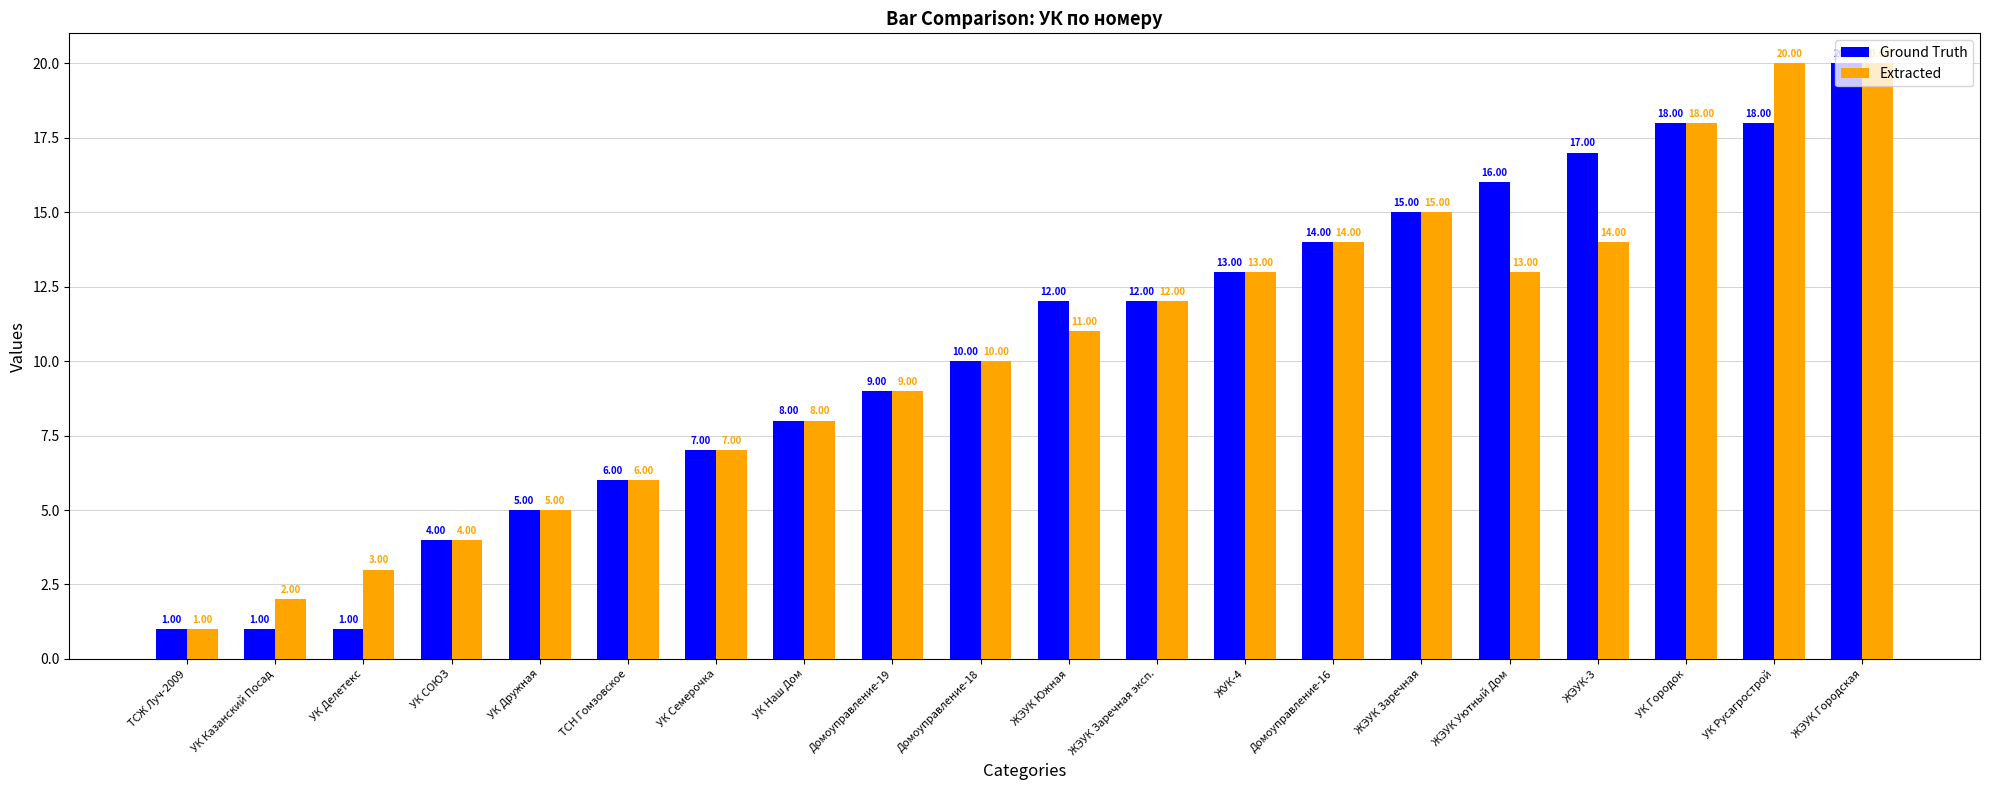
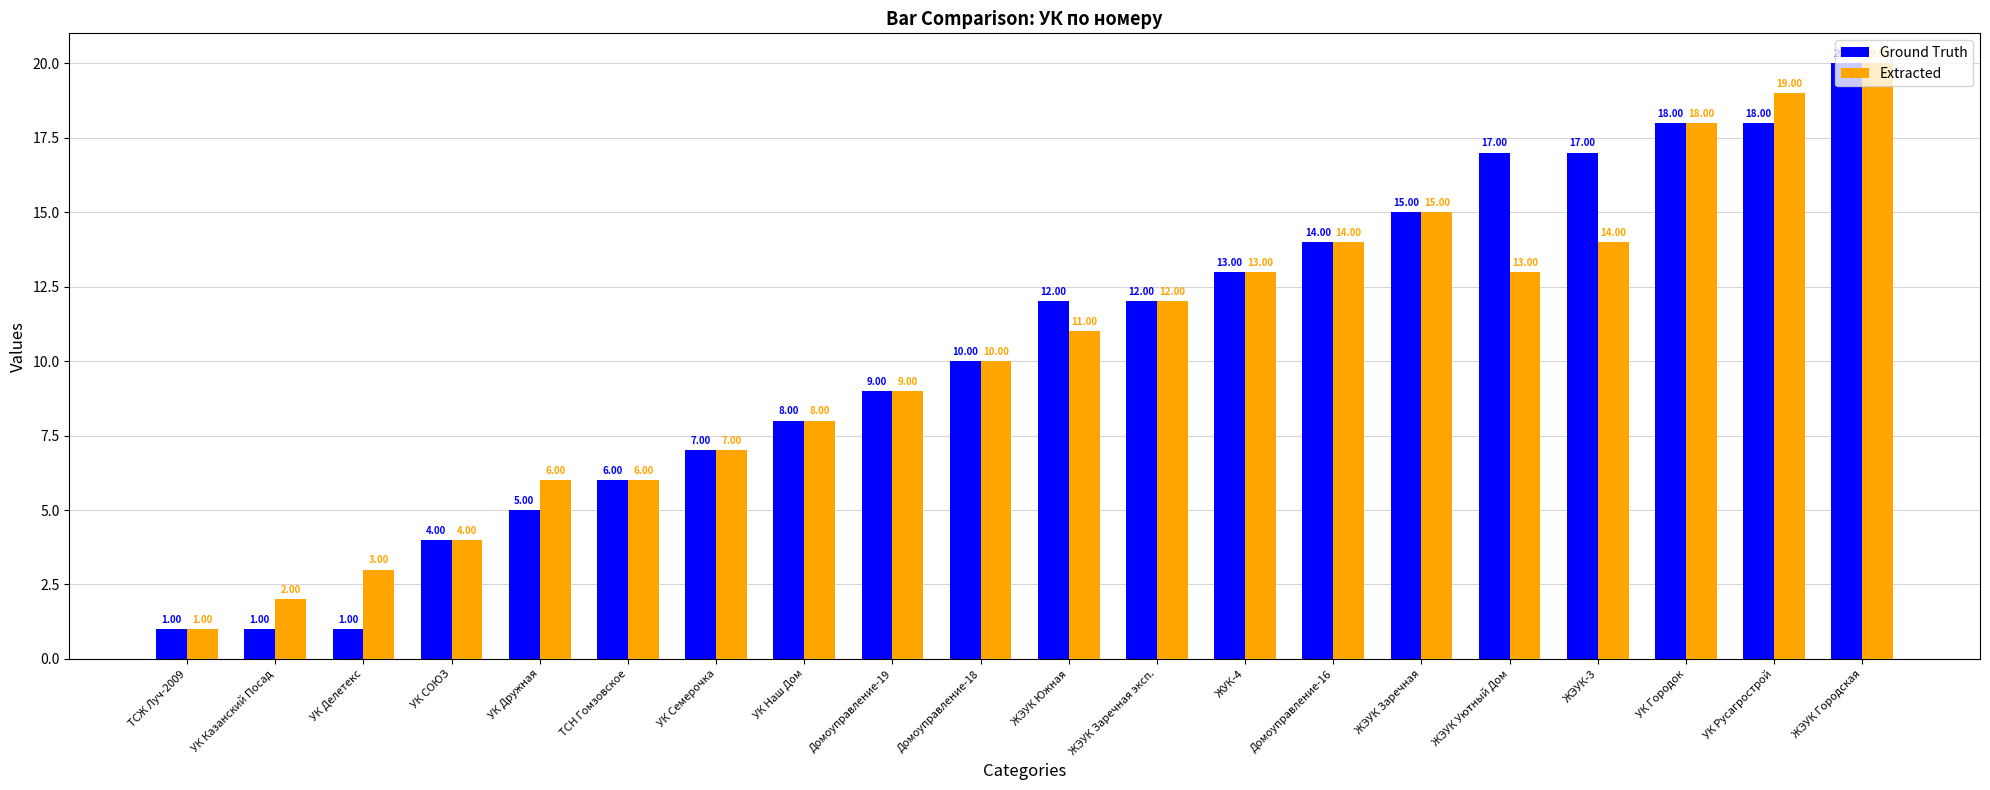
  {
    "Ground Truth": {
      "ТСЖ Луч-2009": 1.00,
      "УК Казанский Посад": 1.00,
      "УК Делетекс": 1.00,
      "УК СОЮЗ": 4.00,
      "УК Дружная": 5.00,
      "ТСН Гомзовское": 6.00,
      "УК Семерочка": 7.00,
      "УК Наш Дом": 8.00,
      "Домоуправление-19": 9.00,
      "Домоуправление-18": 10.00,
      "ЖЭУК Южная": 12.00,
      "ЖЭУК Заречная эксп.": 12.00,
      "ЖУК-4": 13.00,
      "Домоуправление-16": 14.00,
      "ЖЭУК Заречная": 15.00,
-     "ЖЭУК Уютный Дом": 16.00,
+     "ЖЭУК Уютный Дом": 17.00,
      "ЖЭУК-3": 17.00,
      "УК Городок": 18.00,
      "УК Русагрострой": 18.00
    },
    "Extracted": {
      "ТСЖ Луч-2009": 1.00,
      "УК Казанский Посад": 2.00,
      "УК Делетекс": 3.00,
      "УК СОЮЗ": 4.00,
-     "УК Дружная": 5.00,
+     "УК Дружная": 6.00,
      "ТСН Гомзовское": 6.00,
      "УК Семерочка": 7.00,
      "УК Наш Дом": 8.00,
      "Домоуправление-19": 9.00,
      "Домоуправление-18": 10.00,
      "ЖЭУК Южная": 11.00,
      "ЖЭУК Заречная эксп.": 12.00,
      "ЖУК-4": 13.00,
      "Домоуправление-16": 14.00,
      "ЖЭУК Заречная": 15.00,
      "ЖЭУК Уютный Дом": 13.00,
      "ЖЭУК-3": 14.00,
      "УК Городок": 18.00,
-     "УК Русагрострой": 20.00
+     "УК Русагрострой": 19.00
    }
  }
